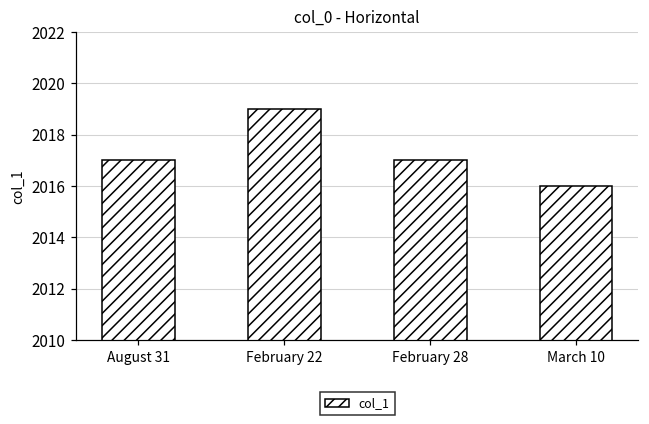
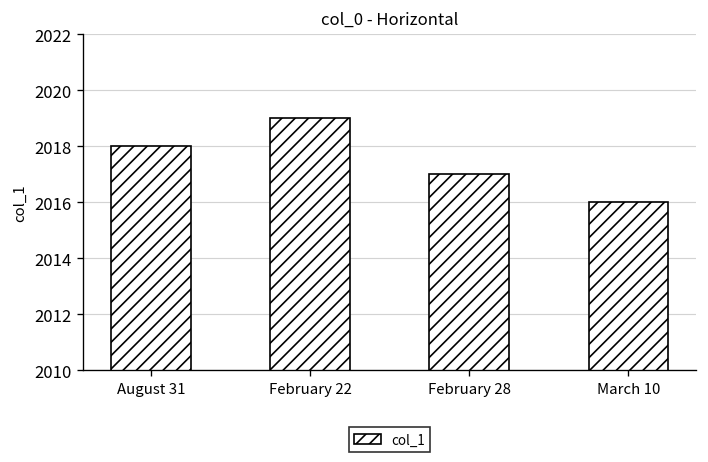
  {
-   "August 31": 2017,
+   "August 31": 2018,
    "February 22": 2019,
    "February 28": 2017,
    "March 10": 2016
  }
